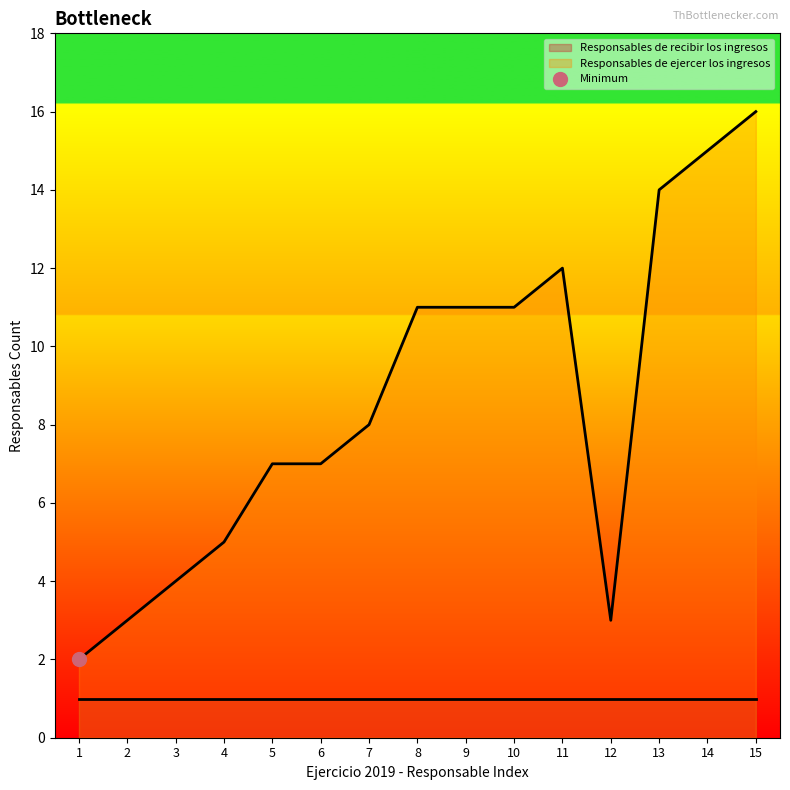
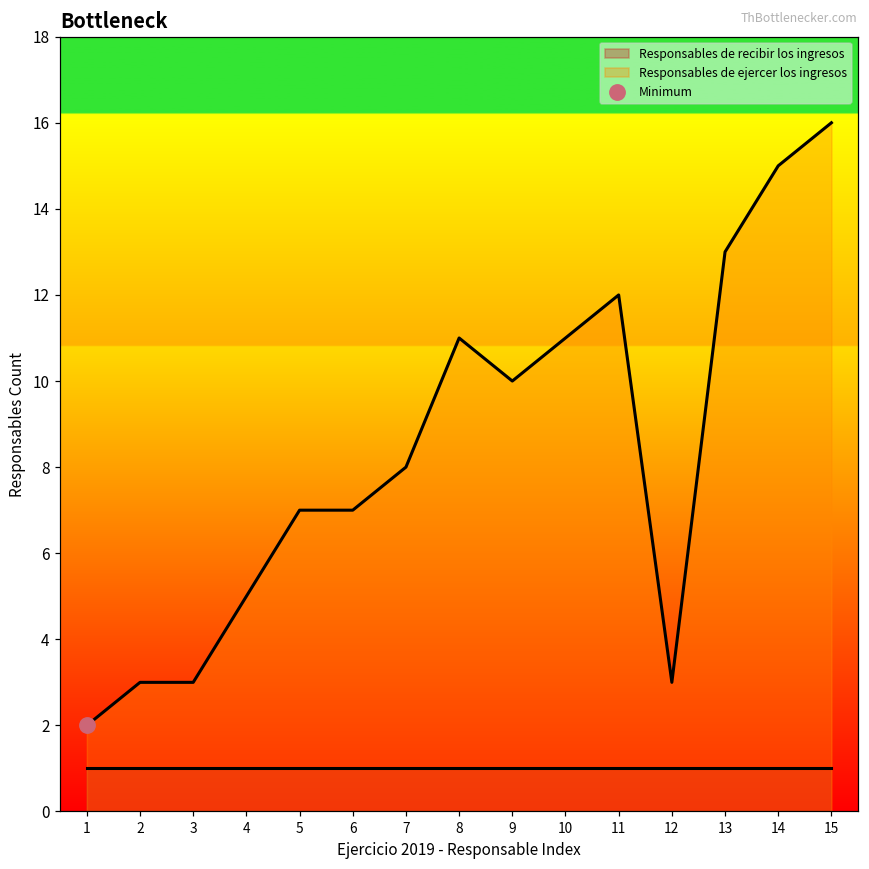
  {
    "Responsables de recibir los ingresos": {
      "1": 1,
      "2": 1,
      "3": 1,
      "4": 1,
      "5": 1,
      "6": 1,
      "7": 1,
      "8": 1,
      "9": 1,
      "10": 1,
      "11": 1,
      "12": 1,
      "13": 1,
      "14": 1,
      "15": 1
    },
    "Responsables de ejercer los ingresos": {
      "2": 3,
-     "3": 4,
+     "3": 3,
      "4": 5,
      "5": 7,
      "6": 7,
      "7": 8,
      "8": 11,
-     "9": 11,
+     "9": 10,
      "10": 11,
      "11": 12,
      "12": 3,
-     "13": 14,
+     "13": 13,
      "14": 15,
      "15": 16
    }
  }
